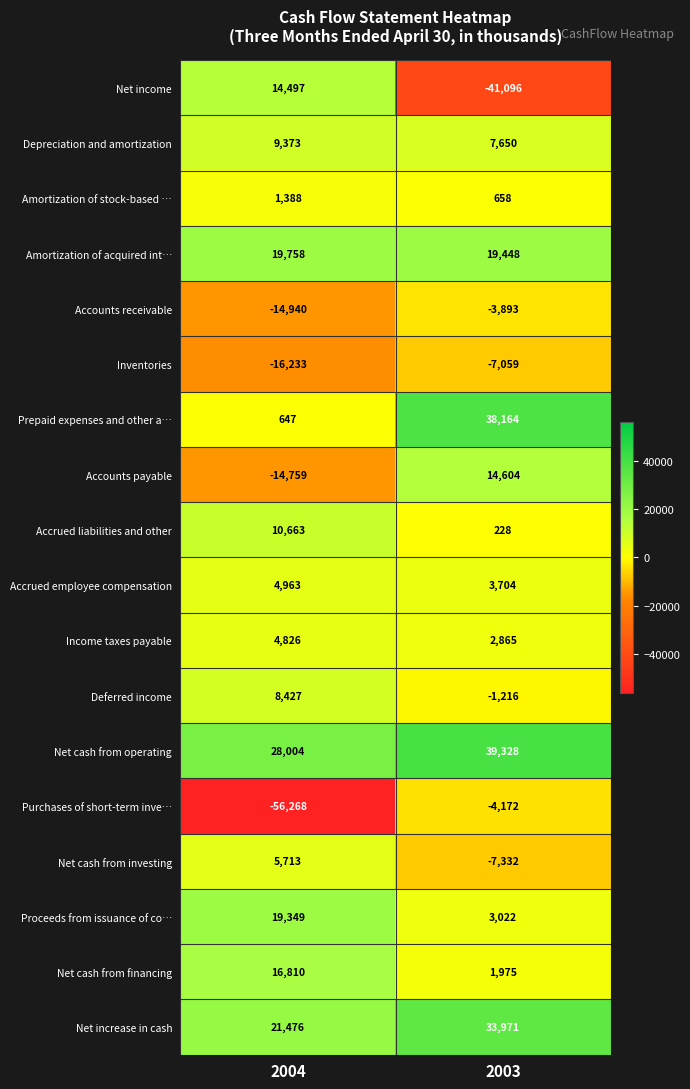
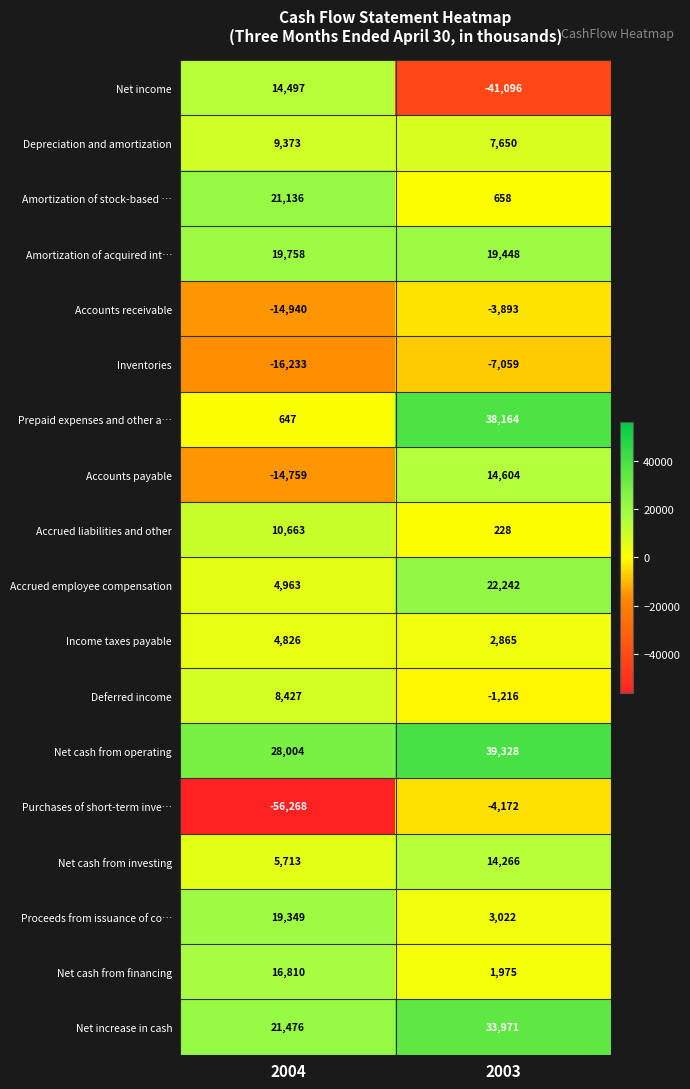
  {
    "Net income": {
      "2004": "14,497",
      "2003": "-41,096"
    },
    "Depreciation and amortization": {
      "2004": "9,373",
      "2003": "7,650"
    },
    "Amortization of stock-based …": {
-     "2004": "1,388",
+     "2004": "21,136",
      "2003": "658"
    },
    "Amortization of acquired int…": {
      "2004": "19,758",
      "2003": "19,448"
    },
    "Accounts receivable": {
      "2004": "-14,940",
      "2003": "-3,893"
    },
    "Inventories": {
      "2004": "-16,233",
      "2003": "-7,059"
    },
    "Prepaid expenses and other a…": {
      "2004": "647",
      "2003": "38,164"
    },
    "Accounts payable": {
      "2004": "-14,759",
      "2003": "14,604"
    },
    "Accrued liabilities and other": {
      "2004": "10,663",
      "2003": "228"
    },
    "Accrued employee compensation": {
      "2004": "4,963",
-     "2003": "3,704"
+     "2003": "22,242"
    },
    "Income taxes payable": {
      "2004": "4,826",
      "2003": "2,865"
    },
    "Deferred income": {
      "2004": "8,427",
      "2003": "-1,216"
    },
    "Net cash from operating": {
      "2004": "28,004",
      "2003": "39,328"
    },
    "Purchases of short-term inve…": {
      "2004": "-56,268",
      "2003": "-4,172"
    },
    "Net cash from investing": {
      "2004": "5,713",
-     "2003": "-7,332"
+     "2003": "14,266"
    },
    "Proceeds from issuance of co…": {
      "2004": "19,349",
      "2003": "3,022"
    },
    "Net cash from financing": {
      "2004": "16,810",
      "2003": "1,975"
    },
    "Net increase in cash": {
      "2004": "21,476",
      "2003": "33,971"
    }
  }
